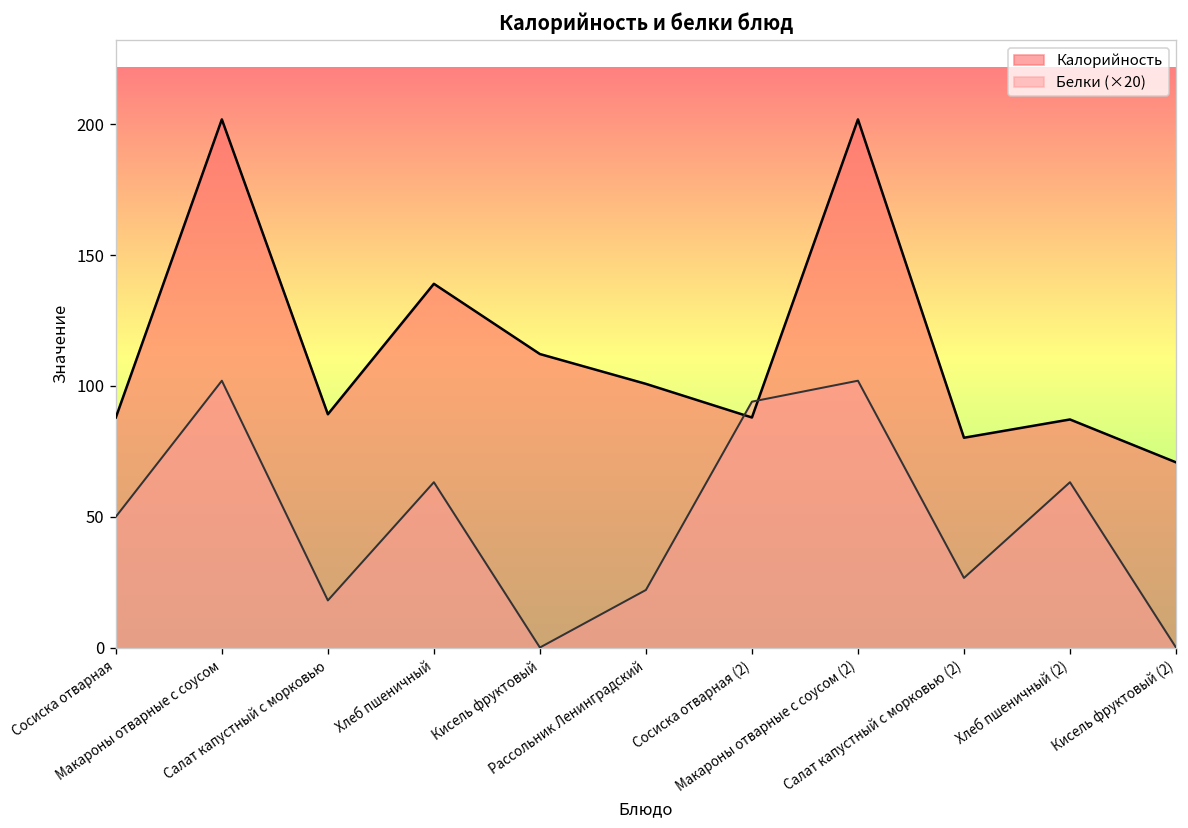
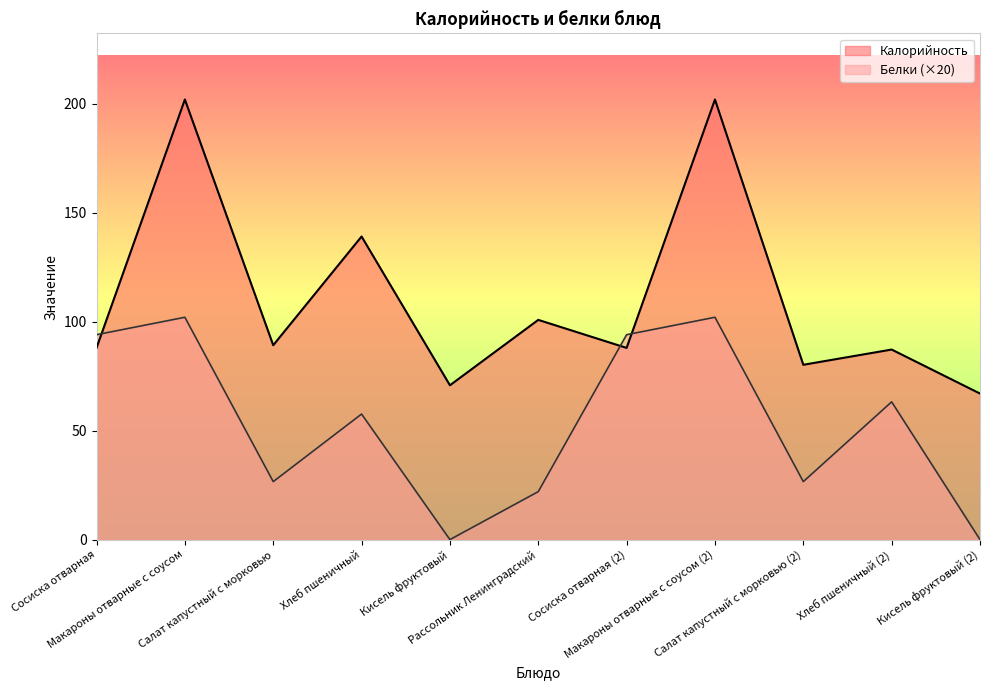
  {
    "Калорийность": {
      "Сосиска отварная": 88,
      "Макароны отварные с соусом": 202,
      "Салат капустный с морковью": 89,
      "Хлеб пшеничный": 139,
-     "Кисель фруктовый": 112,
+     "Кисель фруктовый": 71,
      "Рассольник Ленинградский": 101,
      "Сосиска отварная (2)": 88,
      "Макароны отварные с соусом (2)": 202,
      "Салат капустный с морковью (2)": 80,
      "Хлеб пшеничный (2)": 87,
-     "Кисель фруктовый (2)": 71
+     "Кисель фруктовый (2)": 67
    },
    "Белки (×20)": {
-     "Сосиска отварная": 50,
+     "Сосиска отварная": 94,
      "Макароны отварные с соусом": 102,
-     "Салат капустный с морковью": 18,
-     "Хлеб пшеничный": 63,
+     "Салат капустный с морковью": 27,
+     "Хлеб пшеничный": 58,
      "Кисель фруктовый": 0,
      "Рассольник Ленинградский": 22,
      "Сосиска отварная (2)": 94,
      "Макароны отварные с соусом (2)": 102,
      "Салат капустный с морковью (2)": 27,
      "Хлеб пшеничный (2)": 63,
      "Кисель фруктовый (2)": 0
    }
  }
